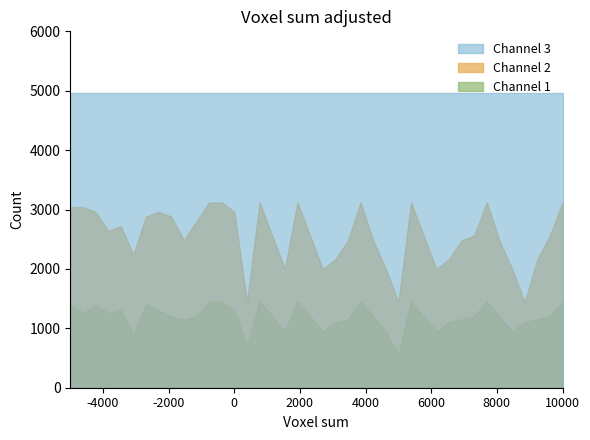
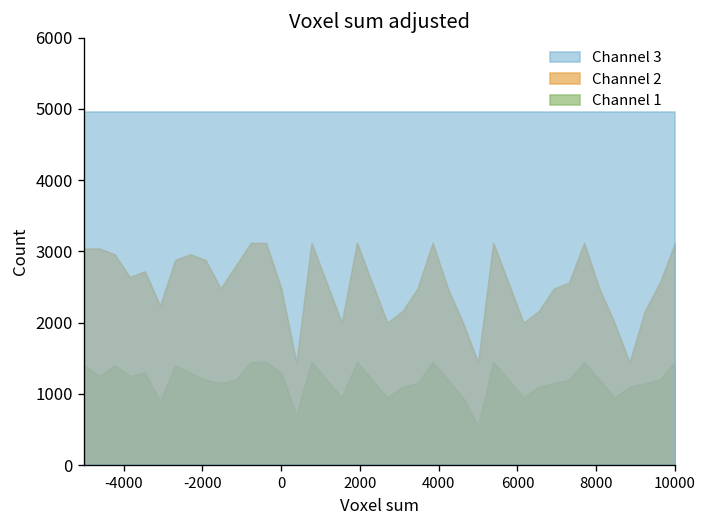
  {
    "Channel 1": {
      "0": 1300,
      "10000": 1500
    },
    "Channel 2": {
-     "0": 3000,
+     "0": 2500,
      "10000": 3100
    },
    "Channel 3": {
      "0": 5000,
      "10000": 5000
    }
  }
